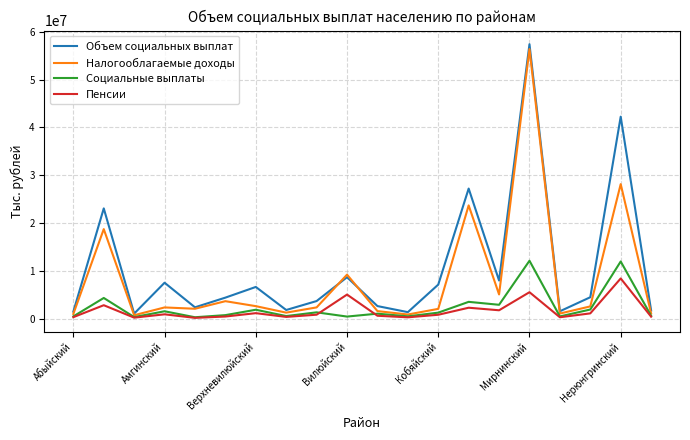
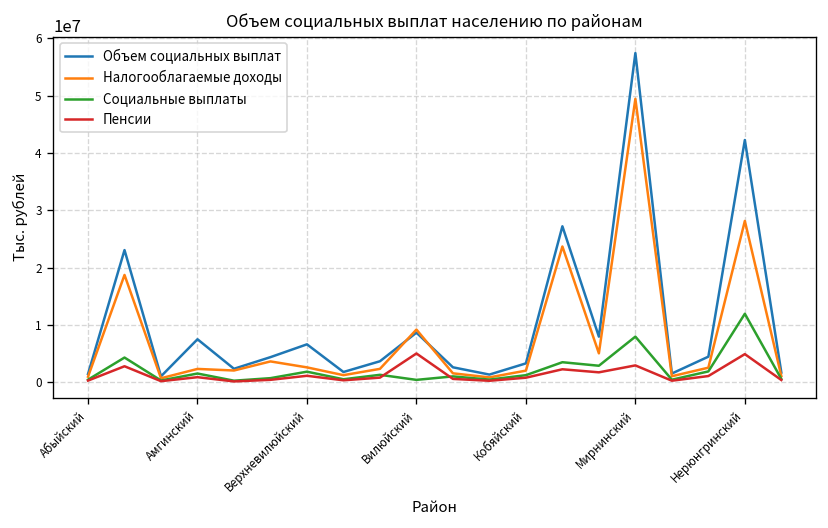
  {
    "Объем социальных выплат": {
      "Амгинский": 8000000,
      "Верхневилюйский": 7000000,
      "Вилюйский": 9000000,
-     "Кобяйский": 7000000,
+     "Кобяйский": 3000000,
      "Мирнинский": 57000000,
      "Нерюнгринский": 42000000
    },
    "Налогооблагаемые доходы": {
      "Амгинский": 2000000,
      "Верхневилюйский": 3000000,
      "Вилюйский": 9000000,
      "Кобяйский": 2000000,
-     "Мирнинский": 56000000,
+     "Мирнинский": 49000000,
      "Нерюнгринский": 28000000
    },
    "Социальные выплаты": {
      "Амгинский": 2000000,
      "Верхневилюйский": 2000000,
      "Вилюйский": 0,
-     "Мирнинский": 12000000,
+     "Мирнинский": 8000000,
      "Нерюнгринский": 12000000
    },
    "Пенсии": {
      "Амгинский": 1000000,
      "Верхневилюйский": 1000000,
      "Вилюйский": 5000000,
-     "Мирнинский": 6000000,
-     "Нерюнгринский": 8000000
+     "Мирнинский": 3000000,
+     "Нерюнгринский": 5000000
    }
  }
